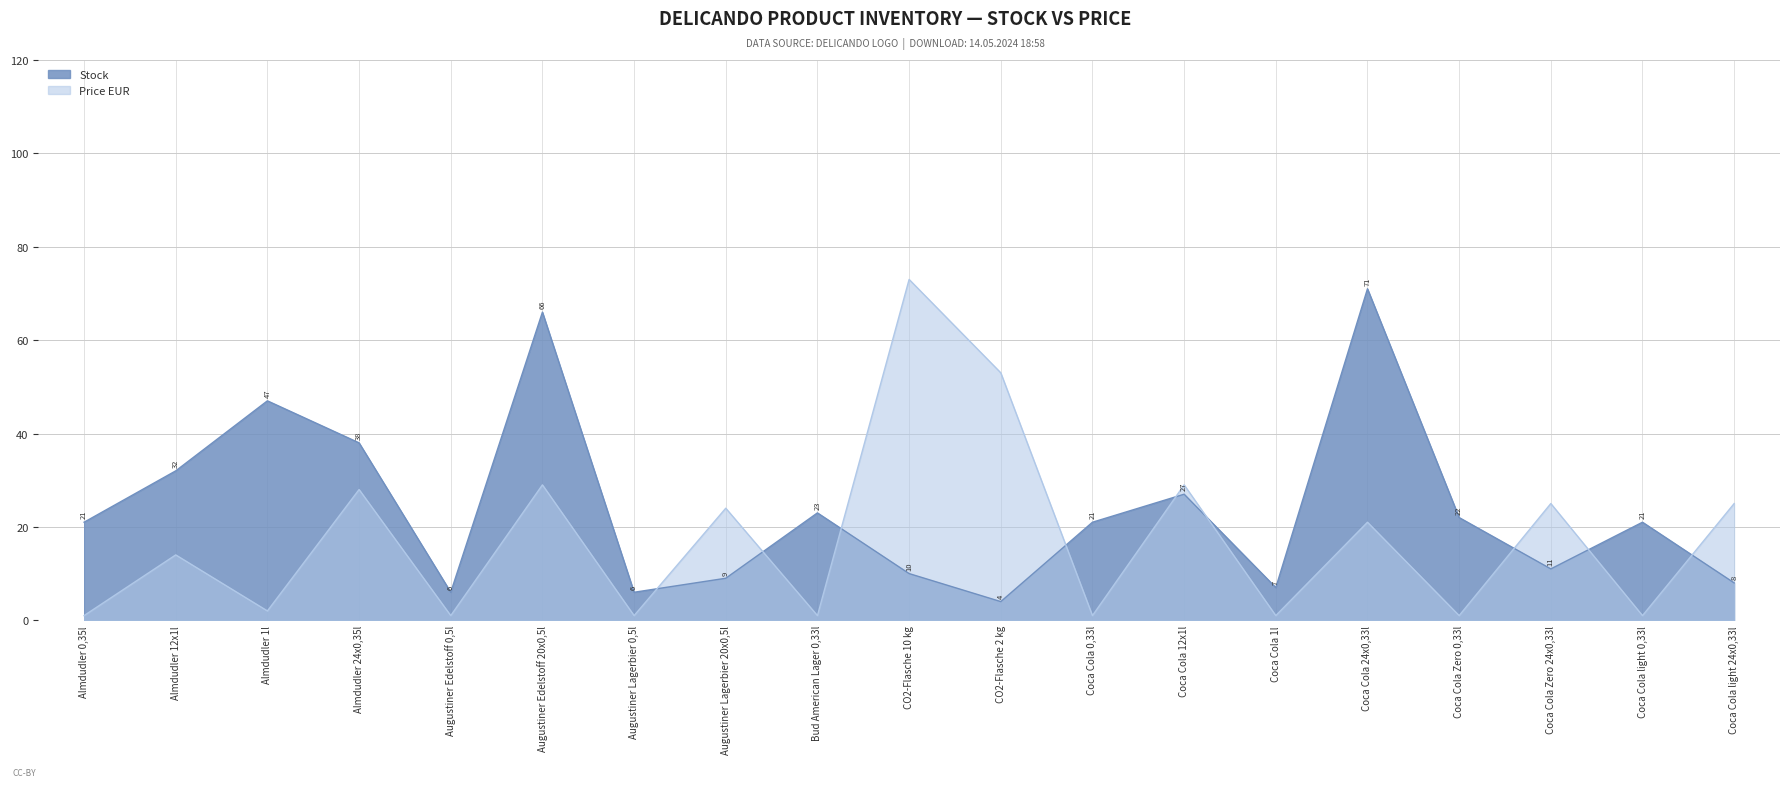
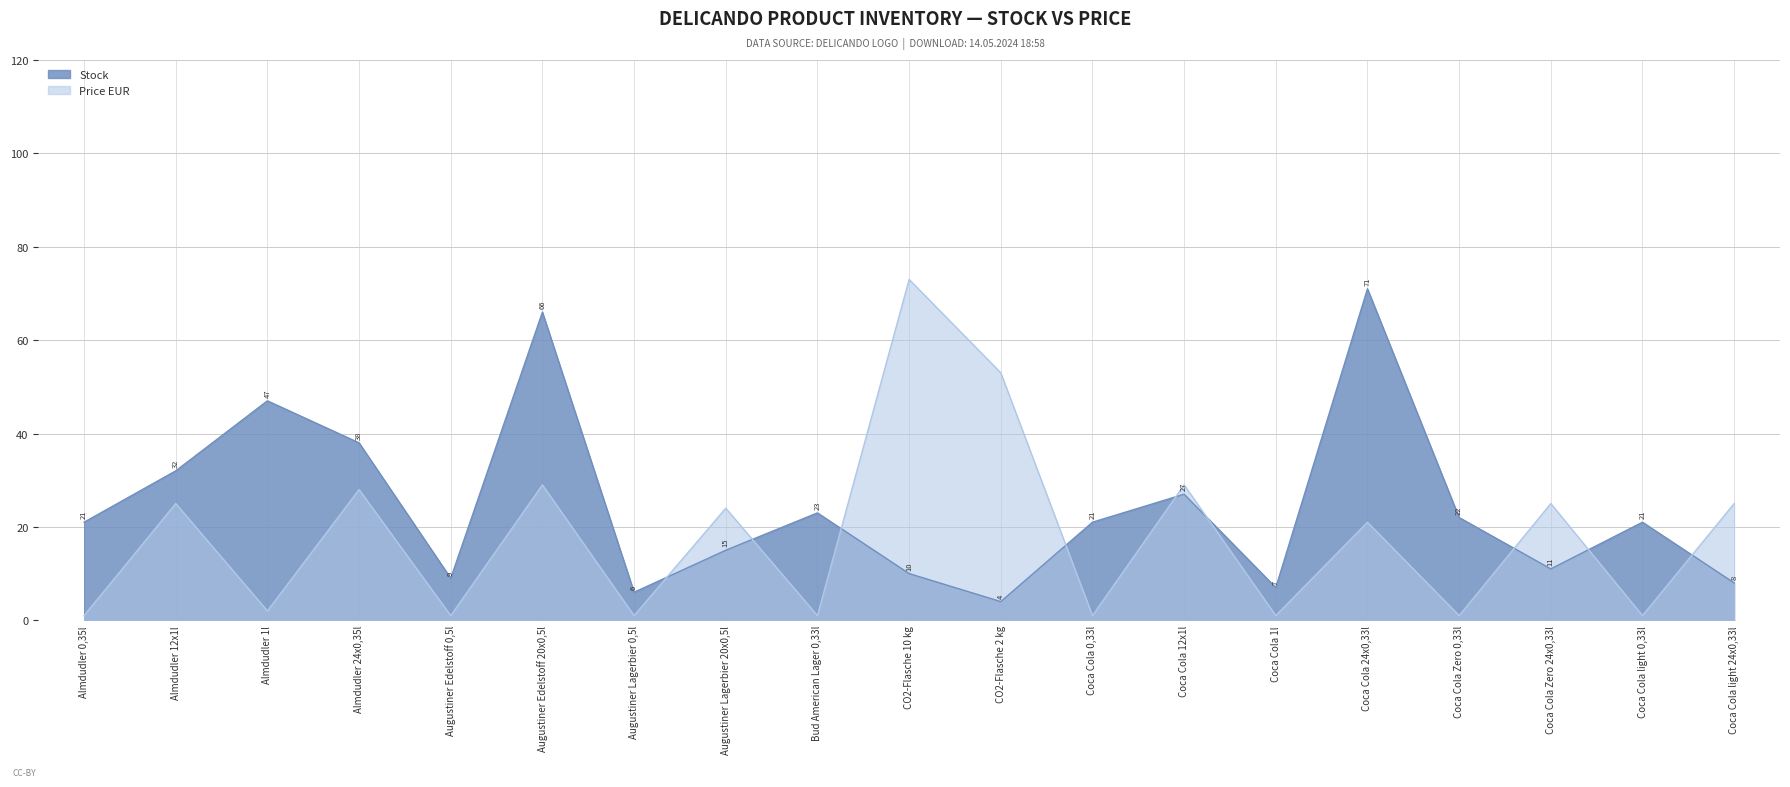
  {
    "Stock": {
      "Almdudler 0,35l": 21,
      "Almdudler 12x1l": 32,
      "Almdudler 1l": 47,
      "Almdudler 24x0,35l": 38,
-     "Augustiner Edelstoff 0,5l": 6,
+     "Augustiner Edelstoff 0,5l": 9,
      "Augustiner Edelstoff 20x0,5l": 66,
      "Augustiner Lagerbier 0,5l": 6,
-     "Augustiner Lagerbier 20x0,5l": 9,
+     "Augustiner Lagerbier 20x0,5l": 15,
      "Bud American Lager 0,33l": 23,
      "CO2-Flasche 10 kg": 10,
      "CO2-Flasche 2 kg": 4,
      "Coca Cola 0,33l": 21,
      "Coca Cola 1l": 7,
      "Coca Cola 24x0,33l": 71,
      "Coca Cola Zero 0,33l": 22,
      "Coca Cola Zero 24x0,33l": 11,
      "Coca Cola light 0,33l": 21,
      "Coca Cola light 24x0,33l": 8
    },
    "Price EUR": {
      "Almdudler 0,35l": 1,
-     "Almdudler 12x1l": 14,
+     "Almdudler 12x1l": 25,
      "Almdudler 1l": 2,
      "Almdudler 24x0,35l": 28,
      "Augustiner Edelstoff 0,5l": 1,
      "Augustiner Edelstoff 20x0,5l": 29,
      "Augustiner Lagerbier 0,5l": 1,
      "Augustiner Lagerbier 20x0,5l": 24,
      "Bud American Lager 0,33l": 1,
      "CO2-Flasche 10 kg": 73,
      "CO2-Flasche 2 kg": 53,
      "Coca Cola 0,33l": 1,
      "Coca Cola 1l": 1,
      "Coca Cola 24x0,33l": 21,
      "Coca Cola Zero 0,33l": 1,
      "Coca Cola Zero 24x0,33l": 25,
      "Coca Cola light 0,33l": 1,
      "Coca Cola light 24x0,33l": 25
    }
  }
